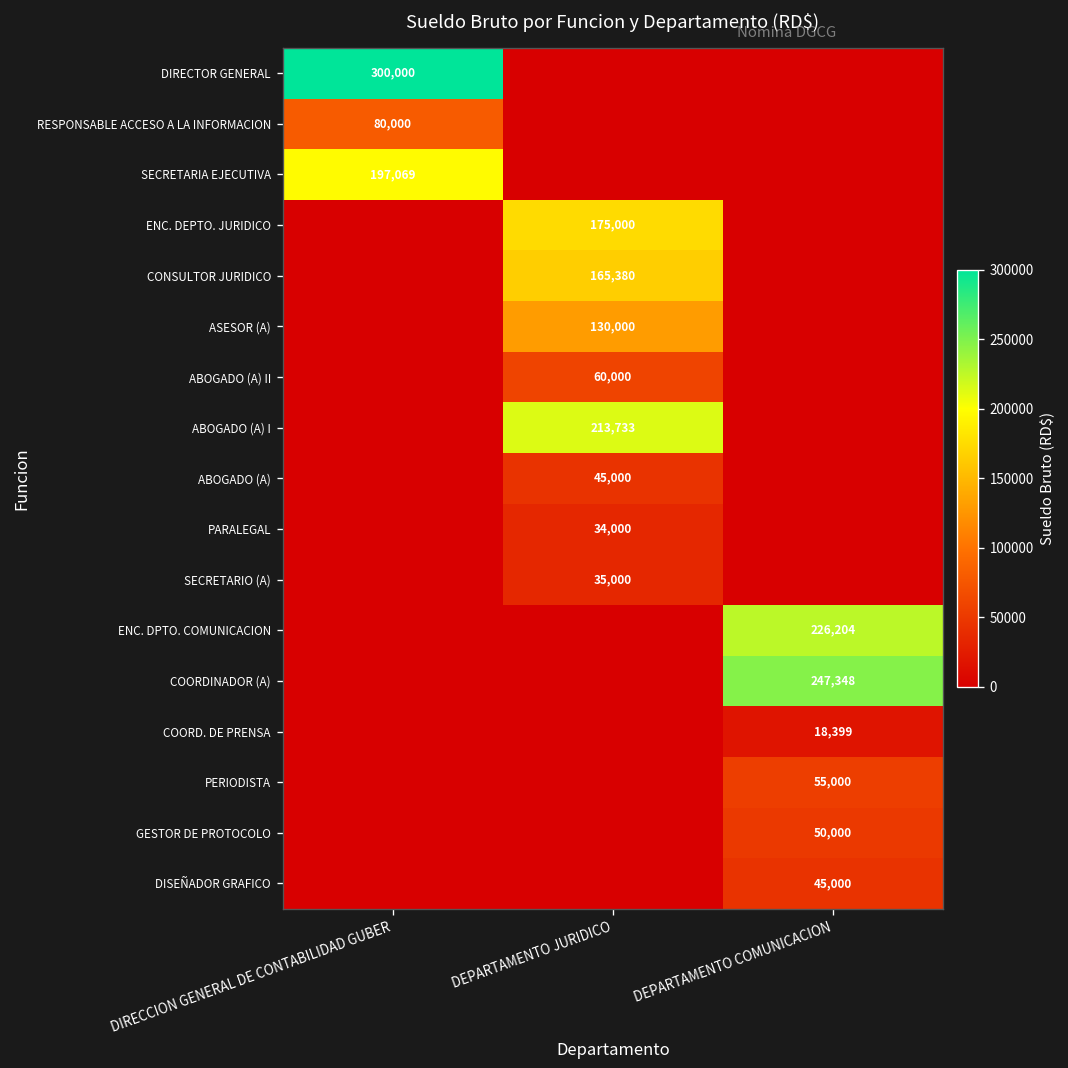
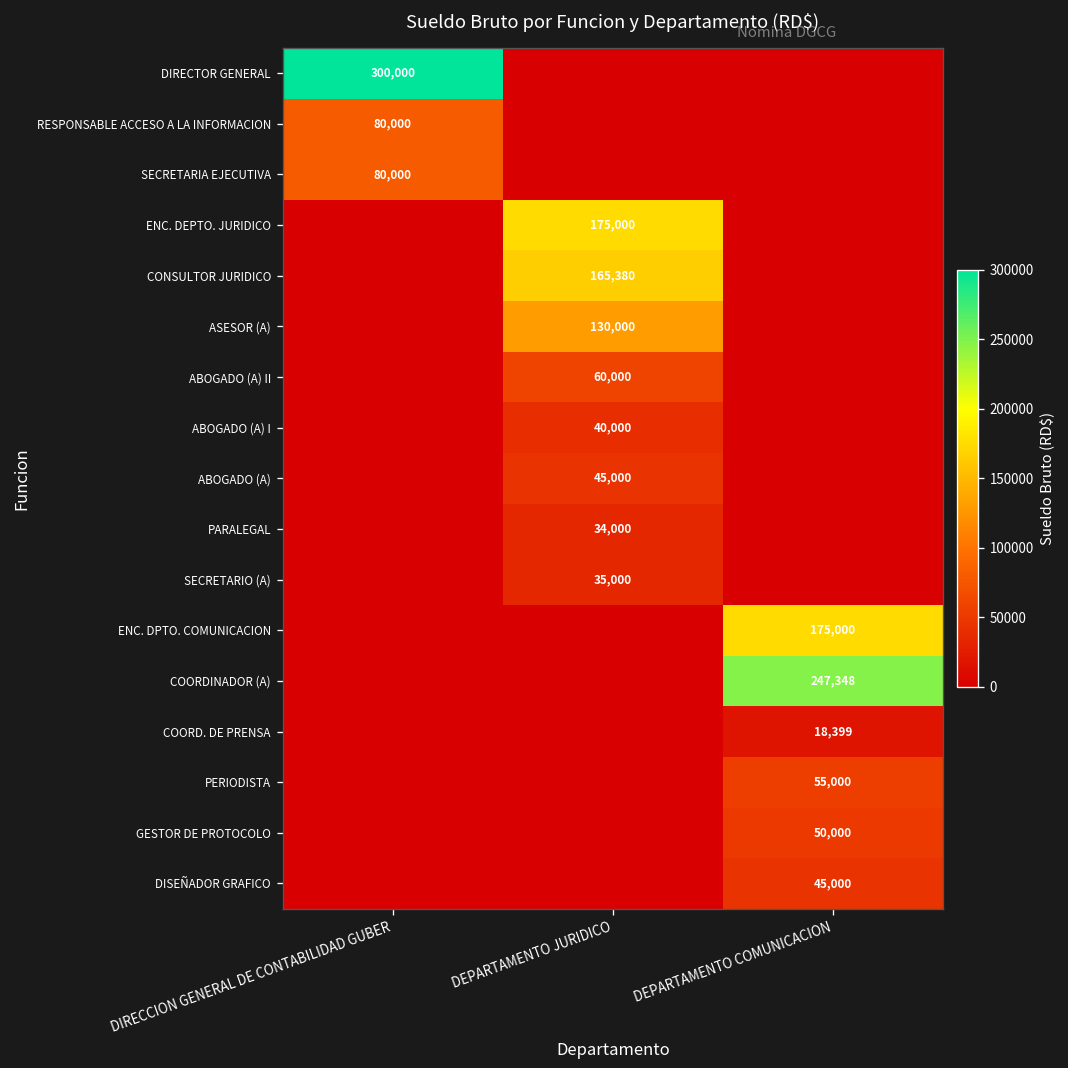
  {
    "DIRECTOR GENERAL": {
      "DIRECCION GENERAL DE CONTABILIDAD GUBER": "300,000"
    },
    "RESPONSABLE ACCESO A LA INFORMACION": {
      "DIRECCION GENERAL DE CONTABILIDAD GUBER": "80,000"
    },
    "SECRETARIA EJECUTIVA": {
-     "DIRECCION GENERAL DE CONTABILIDAD GUBER": "197,069"
+     "DIRECCION GENERAL DE CONTABILIDAD GUBER": "80,000"
    },
    "ENC. DEPTO. JURIDICO": {
      "DEPARTAMENTO JURIDICO": "175,000"
    },
    "CONSULTOR JURIDICO": {
      "DEPARTAMENTO JURIDICO": "165,380"
    },
    "ASESOR (A)": {
      "DEPARTAMENTO JURIDICO": "130,000"
    },
    "ABOGADO (A) II": {
      "DEPARTAMENTO JURIDICO": "60,000"
    },
    "ABOGADO (A) I": {
-     "DEPARTAMENTO JURIDICO": "213,733"
+     "DEPARTAMENTO JURIDICO": "40,000"
    },
    "ABOGADO (A)": {
      "DEPARTAMENTO JURIDICO": "45,000"
    },
    "PARALEGAL": {
      "DEPARTAMENTO JURIDICO": "34,000"
    },
    "SECRETARIO (A)": {
      "DEPARTAMENTO JURIDICO": "35,000"
    },
    "ENC. DPTO. COMUNICACION": {
-     "DEPARTAMENTO COMUNICACION": "226,204"
+     "DEPARTAMENTO COMUNICACION": "175,000"
    },
    "COORDINADOR (A)": {
      "DEPARTAMENTO COMUNICACION": "247,348"
    },
    "COORD. DE PRENSA": {
      "DEPARTAMENTO COMUNICACION": "18,399"
    },
    "PERIODISTA": {
      "DEPARTAMENTO COMUNICACION": "55,000"
    },
    "GESTOR DE PROTOCOLO": {
      "DEPARTAMENTO COMUNICACION": "50,000"
    },
    "DISEÑADOR GRAFICO": {
      "DEPARTAMENTO COMUNICACION": "45,000"
    }
  }
